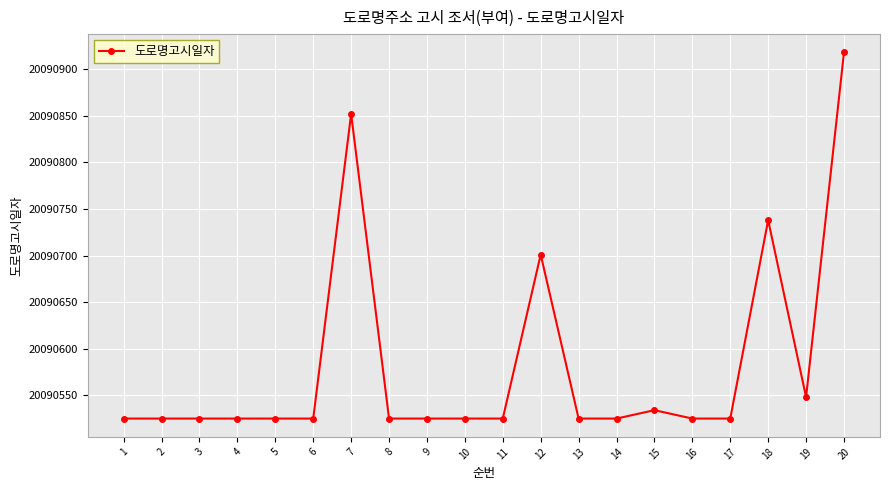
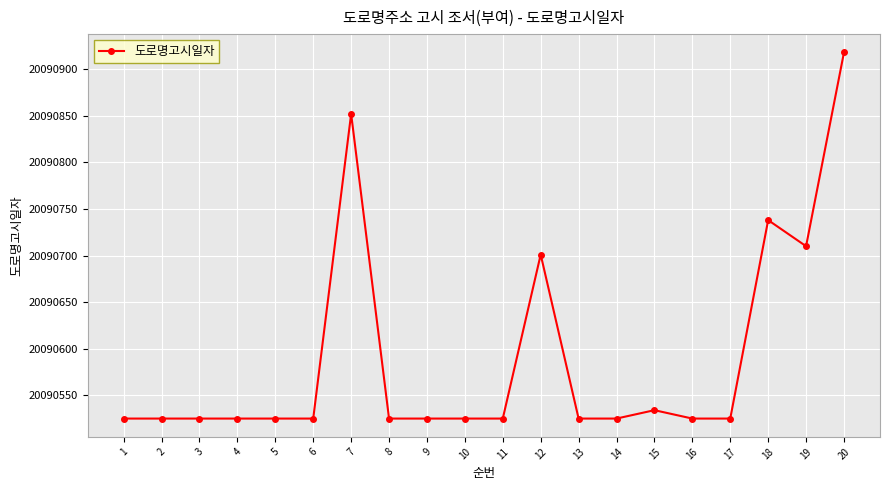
  {
    "1": 20090530,
    "2": 20090530,
    "3": 20090530,
    "4": 20090530,
    "5": 20090530,
    "6": 20090530,
    "7": 20090850,
    "8": 20090530,
    "9": 20090530,
    "10": 20090530,
    "11": 20090530,
    "12": 20090700,
    "13": 20090530,
    "14": 20090530,
    "15": 20090530,
    "16": 20090530,
    "17": 20090530,
    "18": 20090740,
-   "19": 20090550,
+   "19": 20090710,
    "20": 20090920
  }
